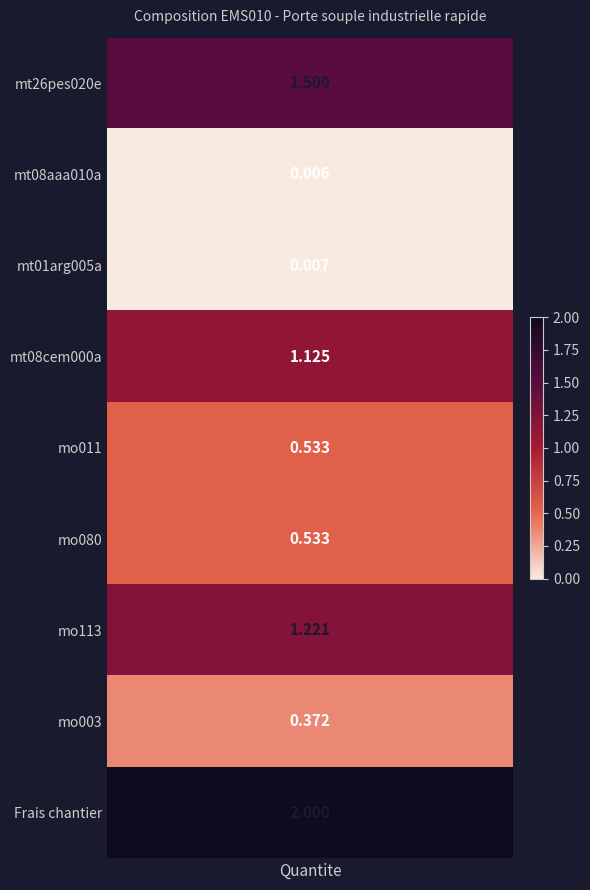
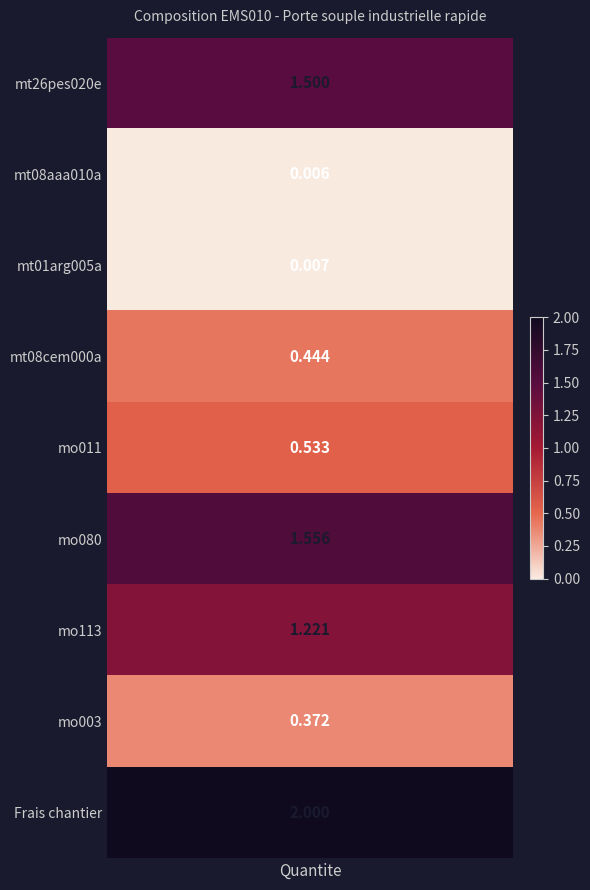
  {
    "mt26pes020e": {
      "Quantite": 1.500
    },
    "mt08cem000a": {
-     "Quantite": 1.125
+     "Quantite": 0.444
    },
    "mo011": {
      "Quantite": 0.533
    },
    "mo080": {
-     "Quantite": 0.533
+     "Quantite": 1.556
    },
    "mo113": {
      "Quantite": 1.221
    },
    "mo003": {
      "Quantite": 0.372
    }
  }
